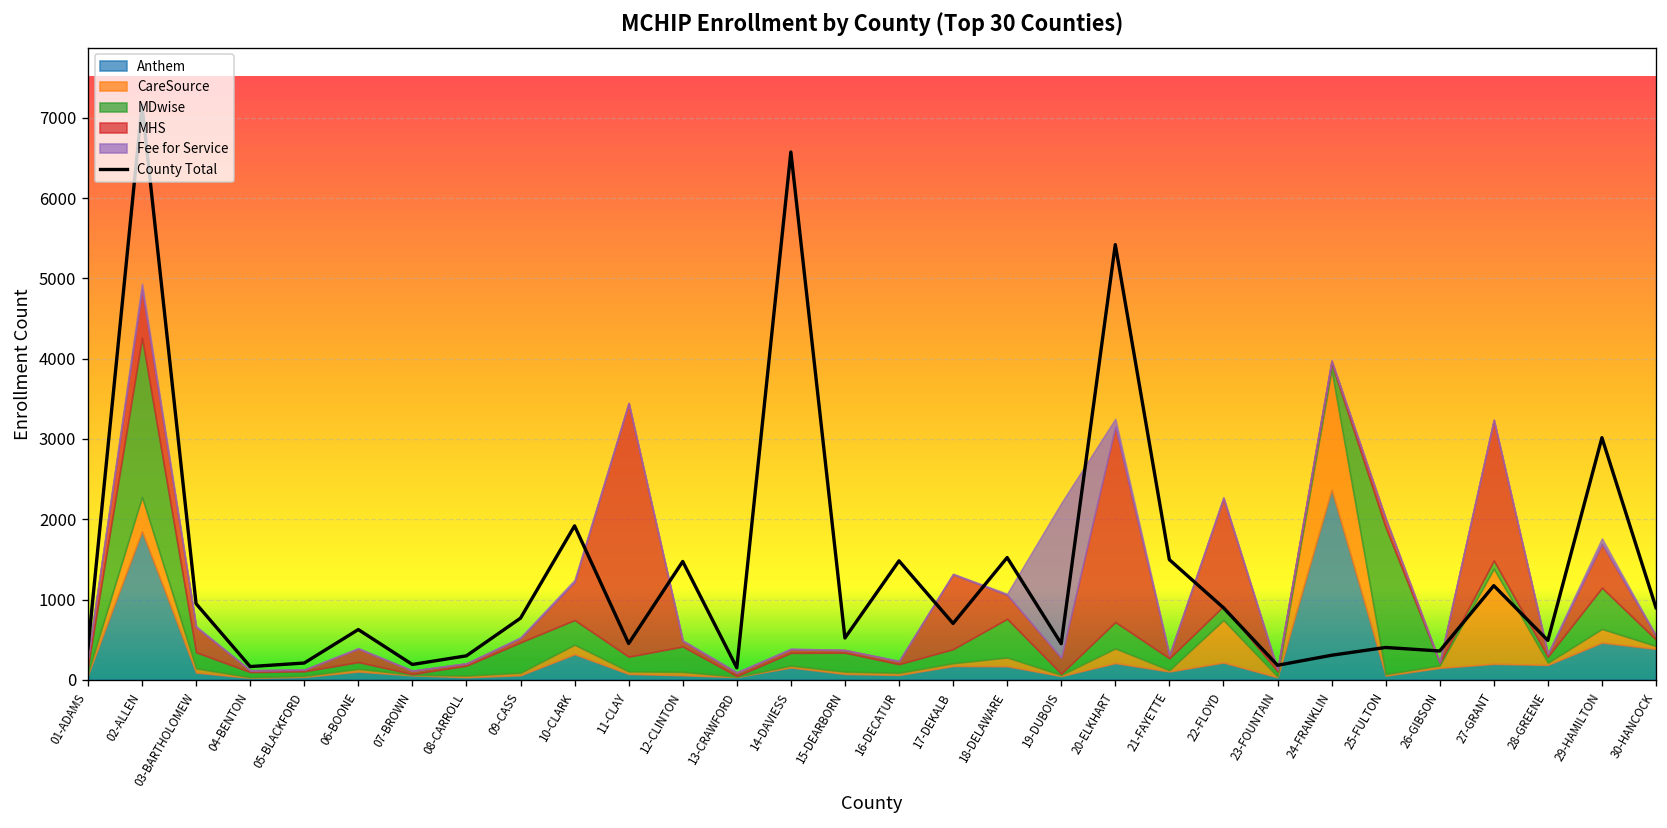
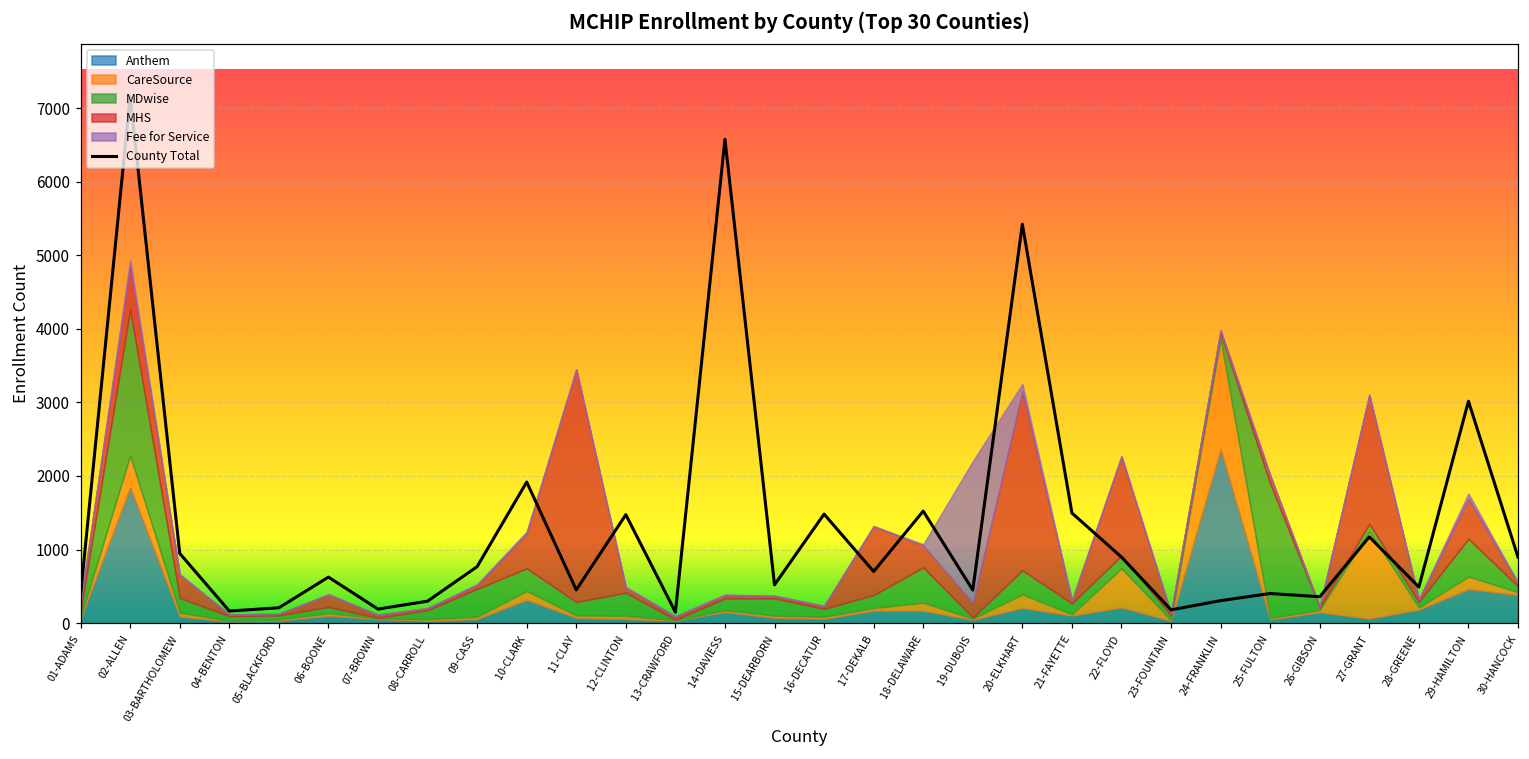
  {
    "County Total": {
      "01-ADAMS": 400,
      "03-BARTHOLOMEW": 900,
      "04-BENTON": 200,
      "05-BLACKFORD": 200,
      "06-BOONE": 600,
      "07-BROWN": 200,
      "08-CARROLL": 300,
      "09-CASS": 800,
      "10-CLARK": 1900,
      "11-CLAY": 500,
      "12-CLINTON": 1500,
      "13-CRAWFORD": 200,
      "14-DAVIESS": 6600,
      "15-DEARBORN": 500,
      "16-DECATUR": 1500,
      "17-DEKALB": 700,
      "18-DELAWARE": 1500,
      "19-DUBOIS": 500,
      "20-ELKHART": 5400,
      "21-FAYETTE": 1500,
      "23-FOUNTAIN": 200,
      "24-FRANKLIN": 300,
      "25-FULTON": 400,
      "26-GIBSON": 400,
      "27-GRANT": 1200,
      "28-GREENE": 500,
      "29-HAMILTON": 3000,
      "30-HANCOCK": 900
    },
    "Anthem": {
      "02-ALLEN": 1800,
      "03-BARTHOLOMEW": 100,
      "10-CLARK": 300,
      "12-CLINTON": 100,
      "18-DELAWARE": 200,
      "20-ELKHART": 200,
      "22-FLOYD": 200,
      "24-FRANKLIN": 2400,
-     "27-GRANT": 200,
+     "27-GRANT": 100,
      "29-HAMILTON": 500
    },
    "CareSource": {
      "02-ALLEN": 400,
      "03-BARTHOLOMEW": 100,
      "10-CLARK": 100,
      "12-CLINTON": 0,
      "18-DELAWARE": 100,
      "20-ELKHART": 200,
      "22-FLOYD": 500,
      "24-FRANKLIN": 1500,
      "27-GRANT": 1200,
      "29-HAMILTON": 200
    },
    "MDwise": {
      "01-ADAMS": 100,
      "02-ALLEN": 2000,
      "03-BARTHOLOMEW": 200,
      "06-BOONE": 100,
      "09-CASS": 400,
      "10-CLARK": 300,
      "11-CLAY": 200,
      "12-CLINTON": 300,
      "14-DAVIESS": 200,
      "17-DEKALB": 200,
      "18-DELAWARE": 500,
      "20-ELKHART": 300,
      "25-FULTON": 1800,
      "27-GRANT": 100,
      "29-HAMILTON": 500,
      "30-HANCOCK": 100
    },
    "MHS": {
      "02-ALLEN": 600,
      "19-DUBOIS": 200,
      "20-ELKHART": 2400,
      "29-HAMILTON": 500
    },
    "Fee for Service": {
      "02-ALLEN": 100,
      "19-DUBOIS": 1900,
      "20-ELKHART": 100,
      "29-HAMILTON": 100
    }
  }
